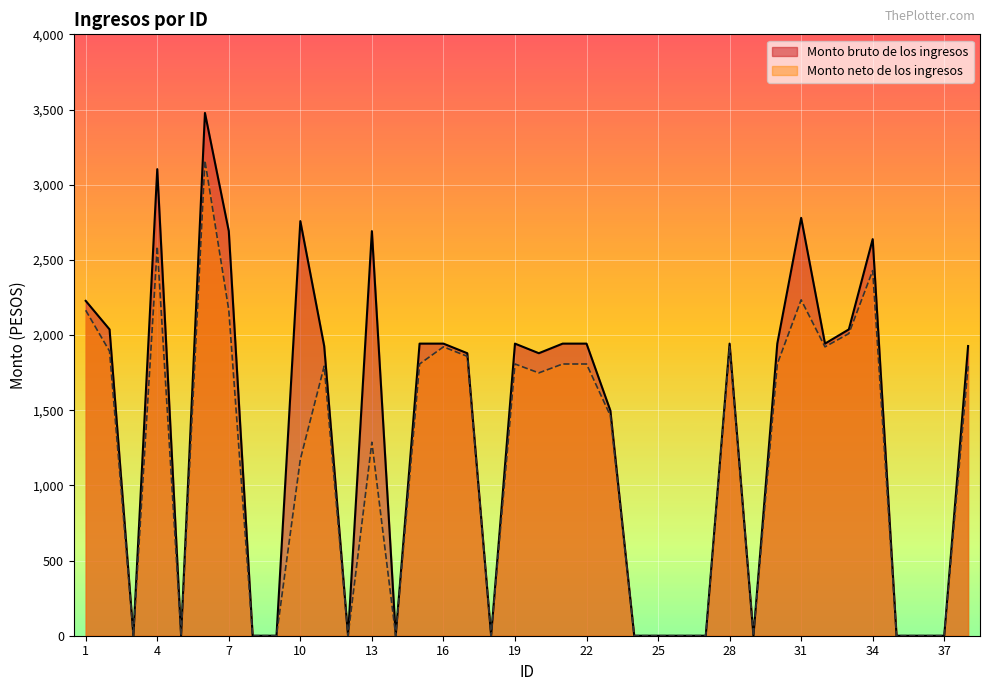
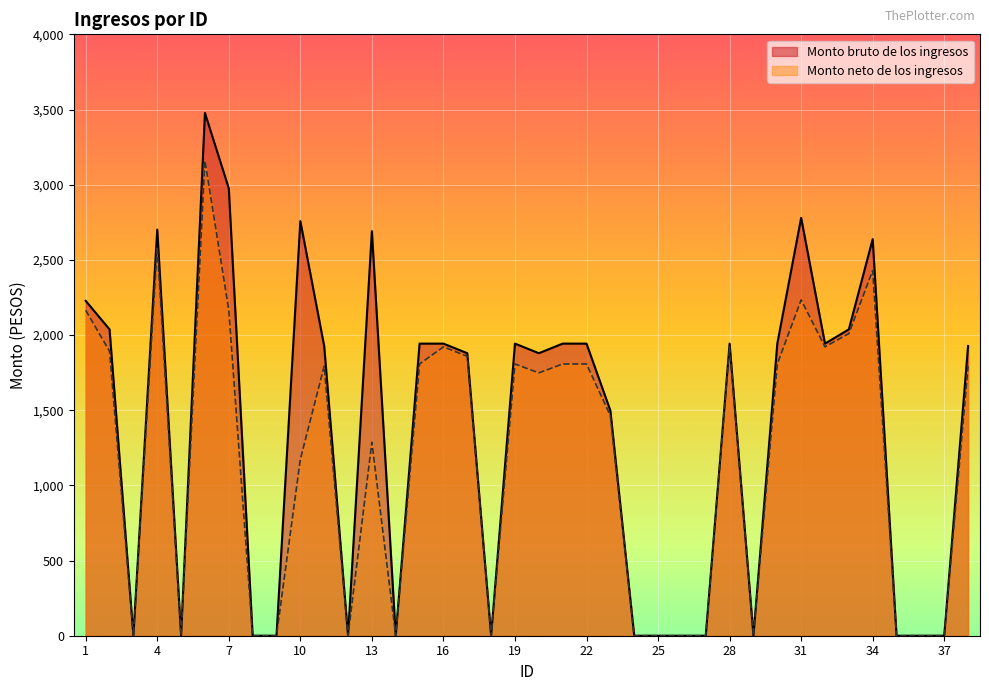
  {
    "Monto bruto de los ingresos": {
      "1": "2,230",
-     "4": "3,100",
-     "7": "2,690",
+     "4": "2,700",
+     "7": "2,980",
      "10": "2,760",
      "13": "2,690",
      "16": "1,940",
      "19": "1,940",
      "22": "1,940",
      "28": "1,940",
      "31": "2,780",
      "34": "2,640"
    },
    "Monto neto de los ingresos": {
      "1": "2,160",
      "4": "2,590",
      "7": "2,170",
      "10": "1,170",
      "13": "1,290",
      "16": "1,920",
      "19": "1,810",
      "22": "1,810",
      "28": "1,920",
      "31": "2,230",
      "34": "2,430"
    }
  }
